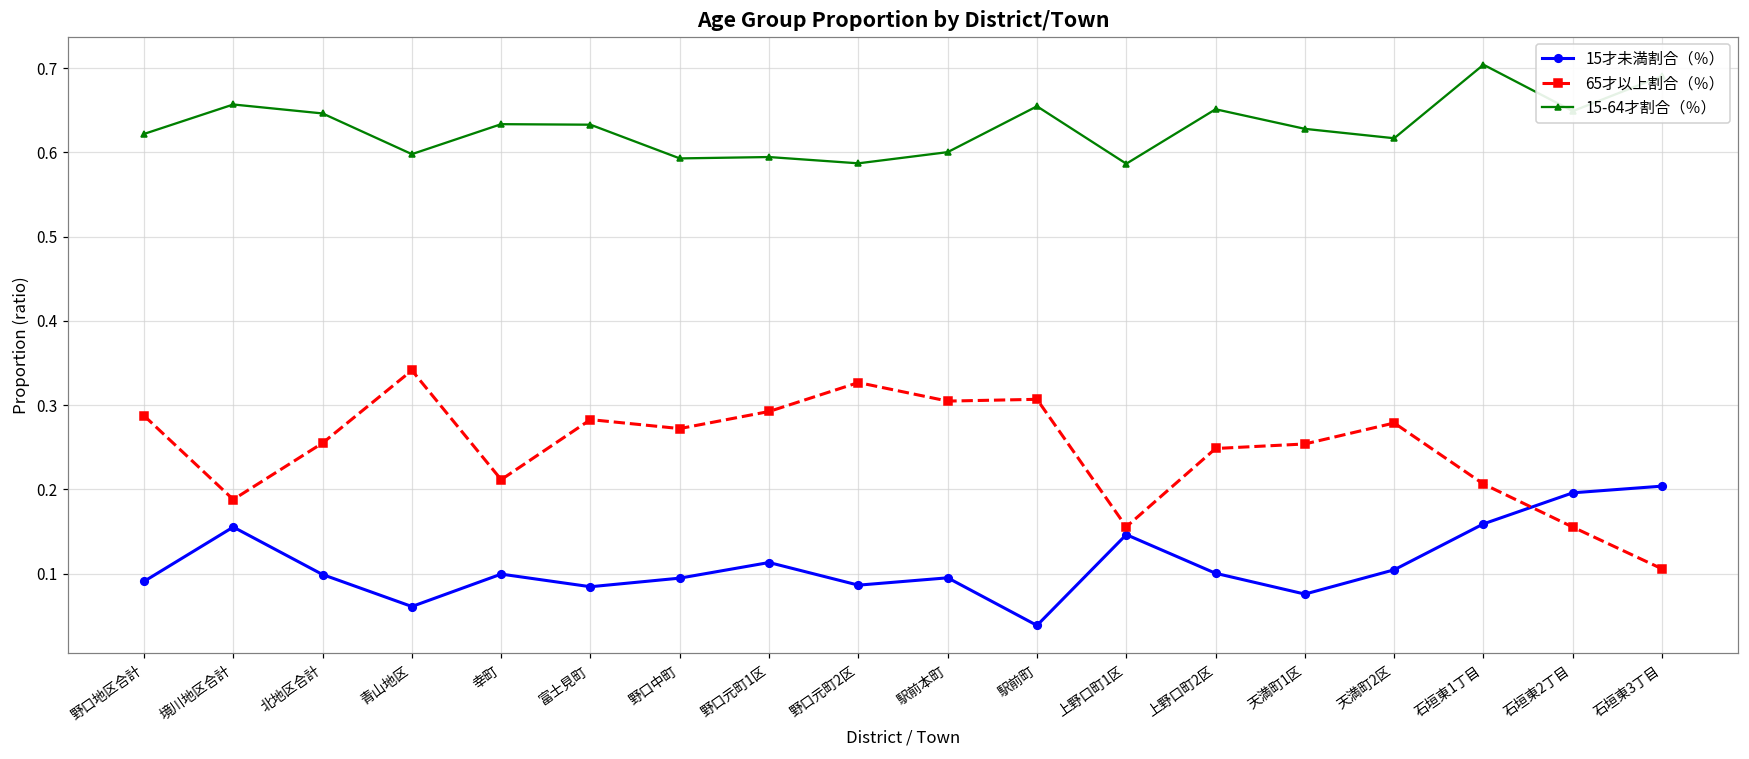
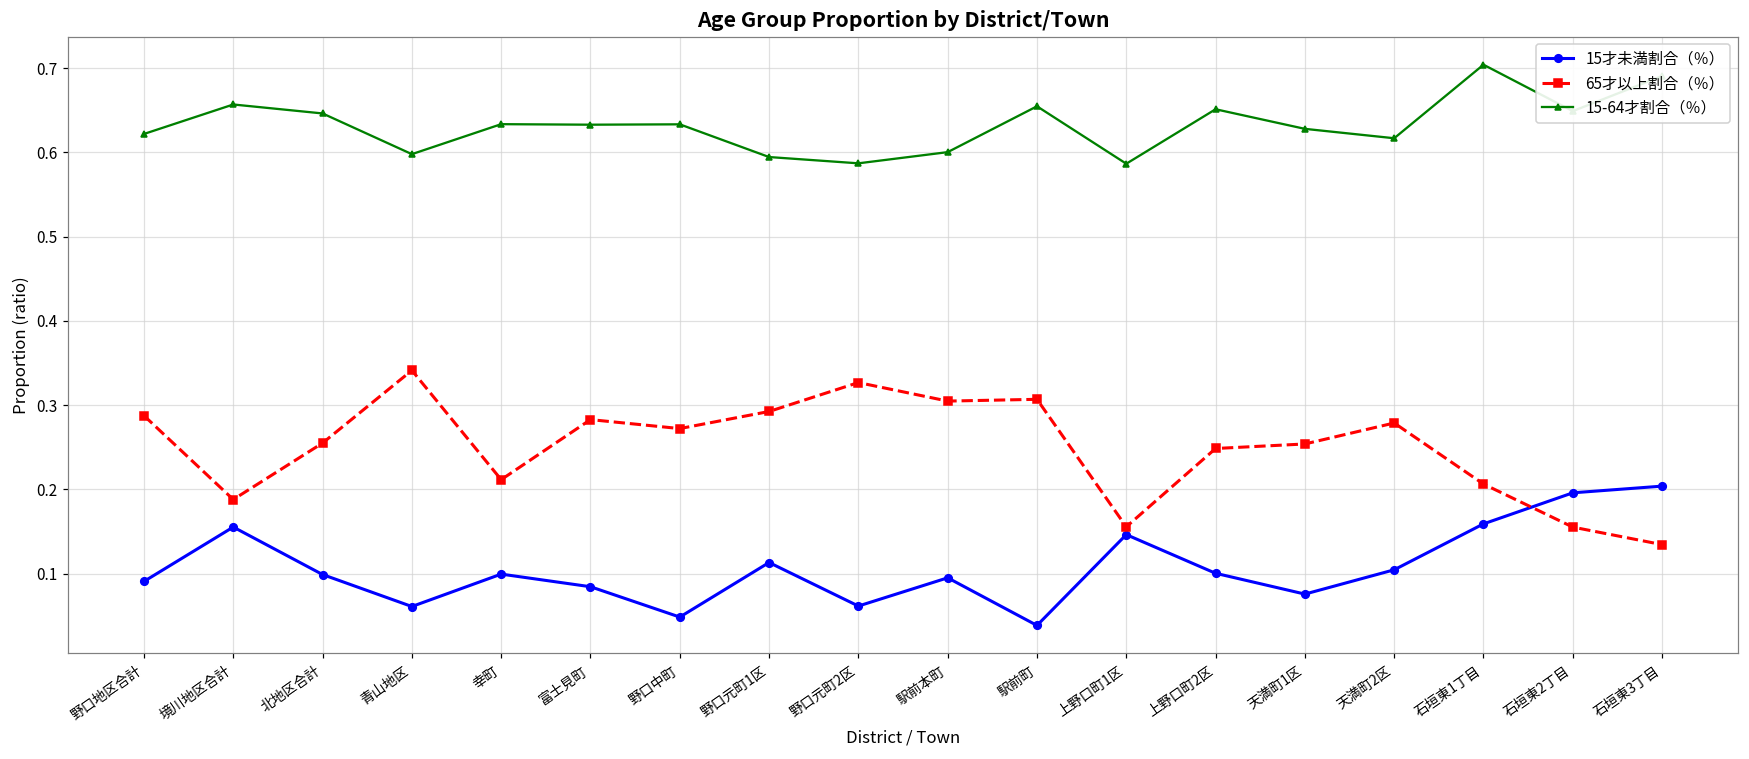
  {
    "15才未満割合（％）": {
      "野口地区合計": 0.09,
      "境川地区合計": 0.16,
      "北地区合計": 0.10,
      "青山地区": 0.06,
      "幸町": 0.10,
      "富士見町": 0.08,
-     "野口中町": 0.09,
+     "野口中町": 0.05,
      "野口元町1区": 0.11,
-     "野口元町2区": 0.09,
+     "野口元町2区": 0.06,
      "駅前本町": 0.09,
      "駅前町": 0.04,
      "上野口町1区": 0.15,
      "上野口町2区": 0.10,
      "天満町1区": 0.08,
      "天満町2区": 0.10,
      "石垣東1丁目": 0.16,
      "石垣東2丁目": 0.20,
      "石垣東3丁目": 0.20
    },
    "65才以上割合（％）": {
      "野口地区合計": 0.29,
      "境川地区合計": 0.19,
      "北地区合計": 0.25,
      "青山地区": 0.34,
      "幸町": 0.21,
      "富士見町": 0.28,
      "野口中町": 0.27,
      "野口元町1区": 0.29,
      "野口元町2区": 0.33,
      "駅前本町": 0.30,
      "駅前町": 0.31,
      "上野口町1区": 0.16,
      "上野口町2区": 0.25,
      "天満町1区": 0.25,
      "天満町2区": 0.28,
      "石垣東1丁目": 0.21,
      "石垣東2丁目": 0.16,
-     "石垣東3丁目": 0.11
+     "石垣東3丁目": 0.13
    },
    "15-64才割合（％）": {
      "野口地区合計": 0.62,
      "境川地区合計": 0.66,
      "北地区合計": 0.65,
      "青山地区": 0.60,
      "幸町": 0.63,
      "富士見町": 0.63,
-     "野口中町": 0.59,
+     "野口中町": 0.63,
      "野口元町1区": 0.59,
      "野口元町2区": 0.59,
      "駅前本町": 0.60,
      "駅前町": 0.65,
      "上野口町1区": 0.59,
      "上野口町2区": 0.65,
      "天満町1区": 0.63,
      "天満町2区": 0.62,
      "石垣東1丁目": 0.70
    }
  }
